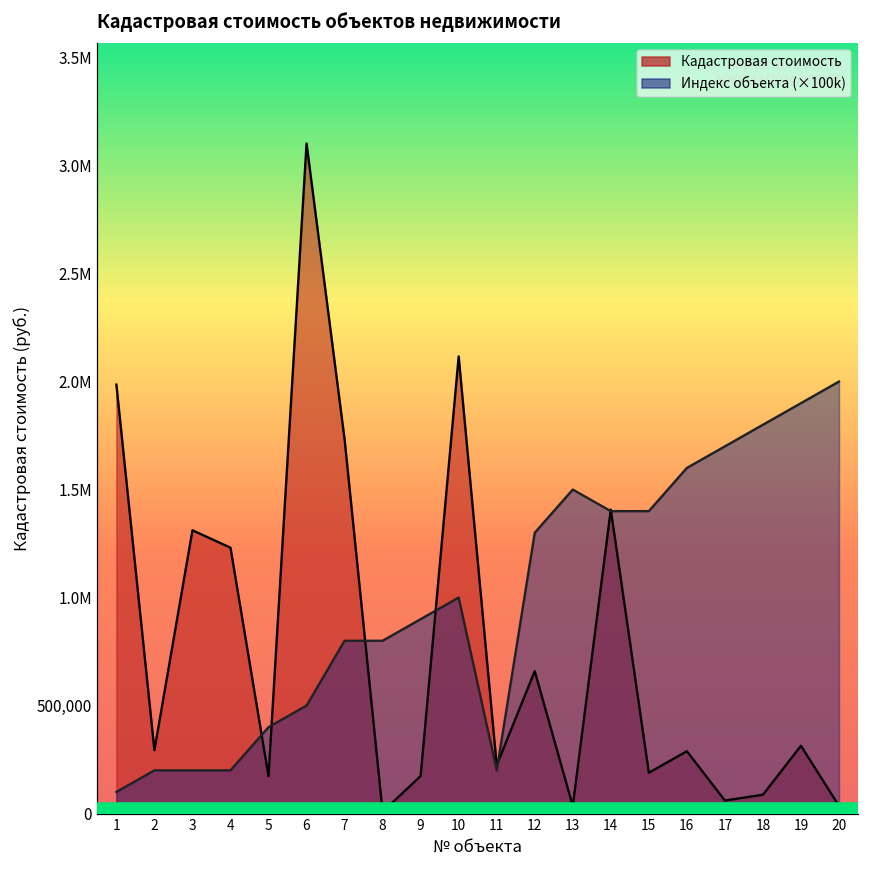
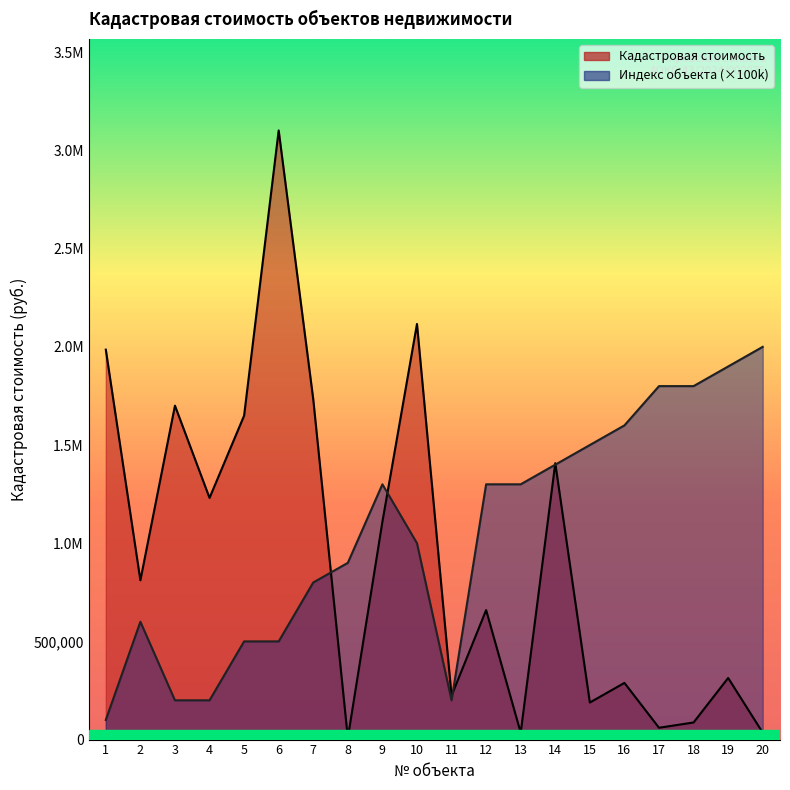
  {
    "Кадастровая стоимость": {
      "1": "1,990,000",
-     "2": "290,000",
-     "3": "1,310,000",
+     "2": "810,000",
+     "3": "1,700,000",
      "4": "1,230,000",
-     "5": "170,000",
+     "5": "1,650,000",
      "6": "3,100,000",
      "7": "1,730,000",
-     "9": "170,000",
+     "9": "1,110,000",
      "10": "2,120,000",
      "11": "220,000",
      "12": "660,000",
      "15": "190,000",
      "16": "290,000",
      "17": "60,000",
      "18": "90,000",
      "19": "310,000"
    },
    "Индекс объекта (×100k)": {
      "1": "100,000",
-     "2": "200,000",
+     "2": "600,000",
      "3": "200,000",
      "4": "200,000",
-     "5": "400,000",
+     "5": "500,000",
      "6": "500,000",
      "7": "800,000",
-     "8": "800,000",
-     "9": "900,000",
+     "8": "900,000",
+     "9": "1,300,000",
      "10": "1,000,000",
      "11": "200,000",
      "12": "1,300,000",
-     "13": "1,500,000",
-     "15": "1,400,000",
+     "13": "1,300,000",
+     "15": "1,500,000",
      "16": "1,600,000",
-     "17": "1,700,000",
+     "17": "1,800,000",
      "18": "1,800,000",
      "19": "1,900,000",
      "20": "2,000,000"
    }
  }
